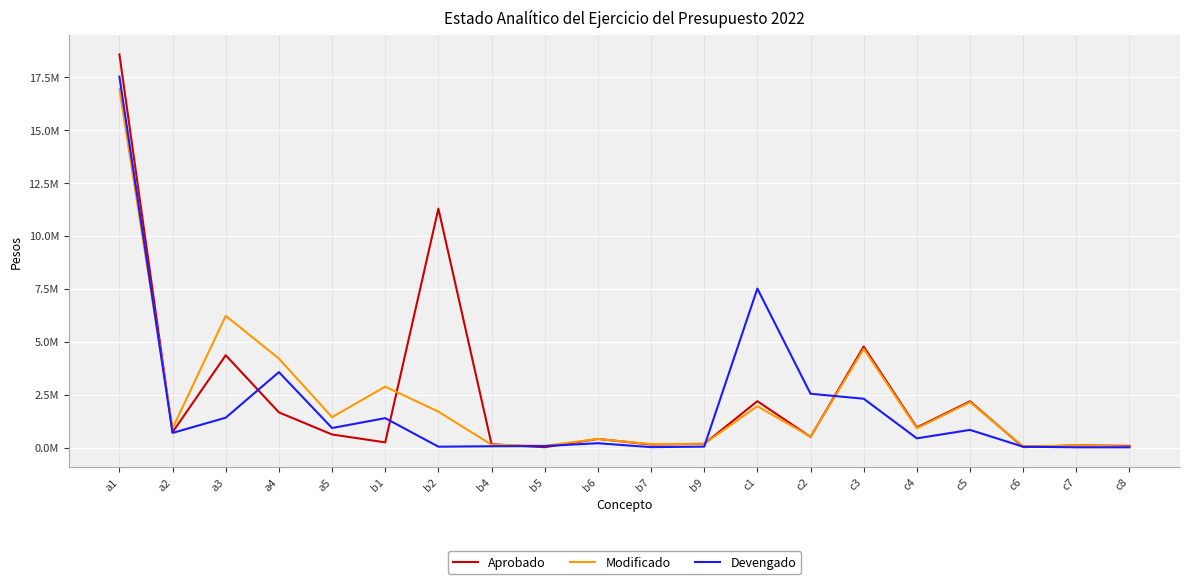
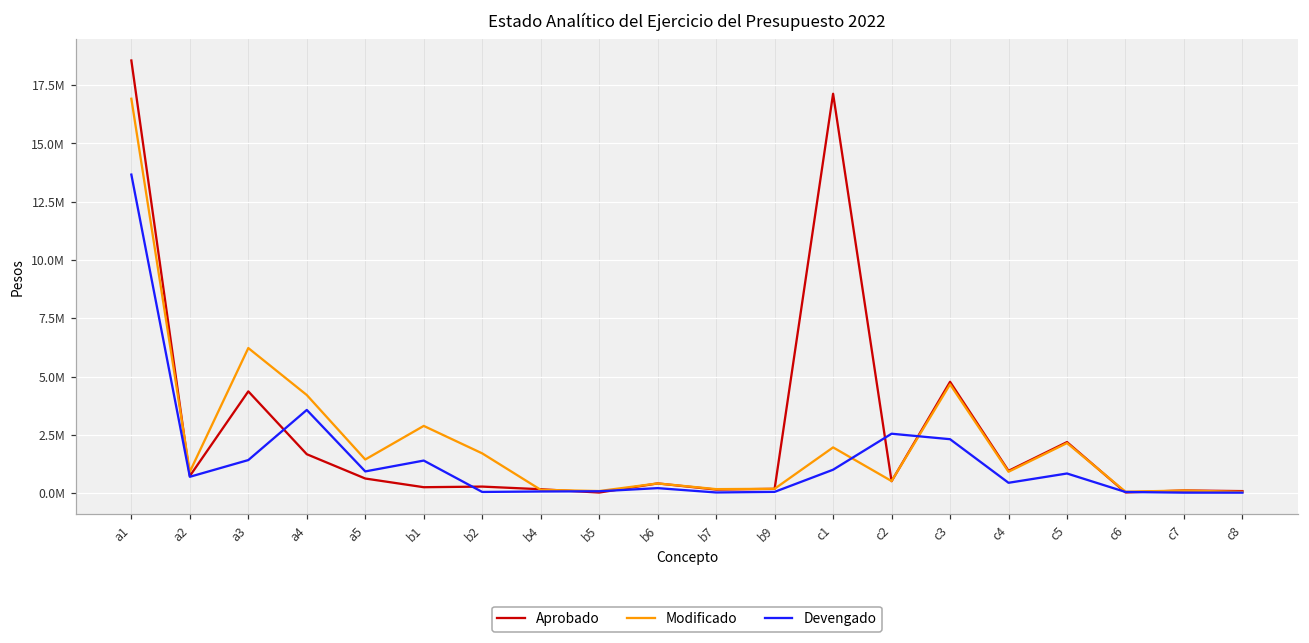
  {
    "Aprobado": {
      "a1": 18600000,
      "a3": 4400000,
      "a4": 1700000,
      "a5": 600000,
      "b1": 300000,
-     "b2": 11300000,
-     "c1": 2200000
+     "b2": 300000,
+     "c1": 17100000
    },
    "Modificado": {
      "a1": 16900000,
      "a2": 900000,
      "a3": 6200000,
      "a4": 4200000,
      "a5": 1400000,
      "b1": 2900000,
      "b2": 1700000,
      "c1": 2000000
    },
    "Devengado": {
-     "a1": 17500000,
+     "a1": 13700000,
      "a3": 1400000,
      "a4": 3600000,
      "a5": 900000,
      "b1": 1400000,
      "b2": 0,
      "b6": 200000,
      "b7": 0,
      "b9": 100000,
-     "c1": 7500000,
+     "c1": 1000000,
      "c2": 2500000,
      "c3": 2300000,
      "c4": 400000,
      "c5": 800000
    }
  }
